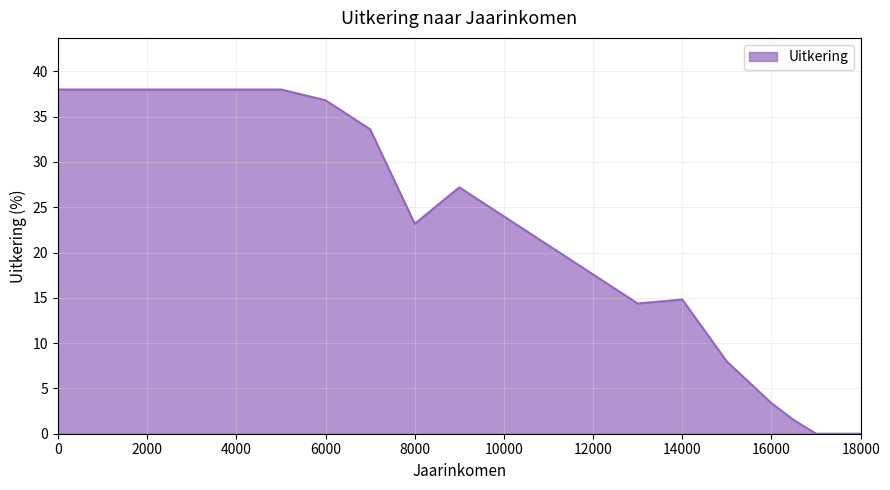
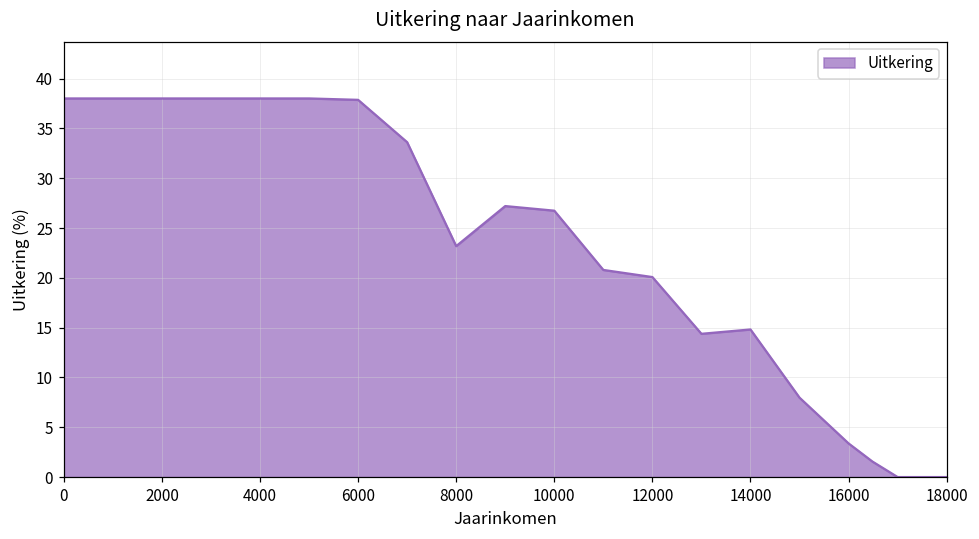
  {
    "0": 38,
    "2000": 38,
    "4000": 38,
-   "6000": 37,
+   "6000": 38,
    "8000": 23,
-   "10000": 24,
-   "12000": 18,
+   "10000": 27,
+   "12000": 20,
    "14000": 15,
    "16000": 3,
    "18000": 0
  }
